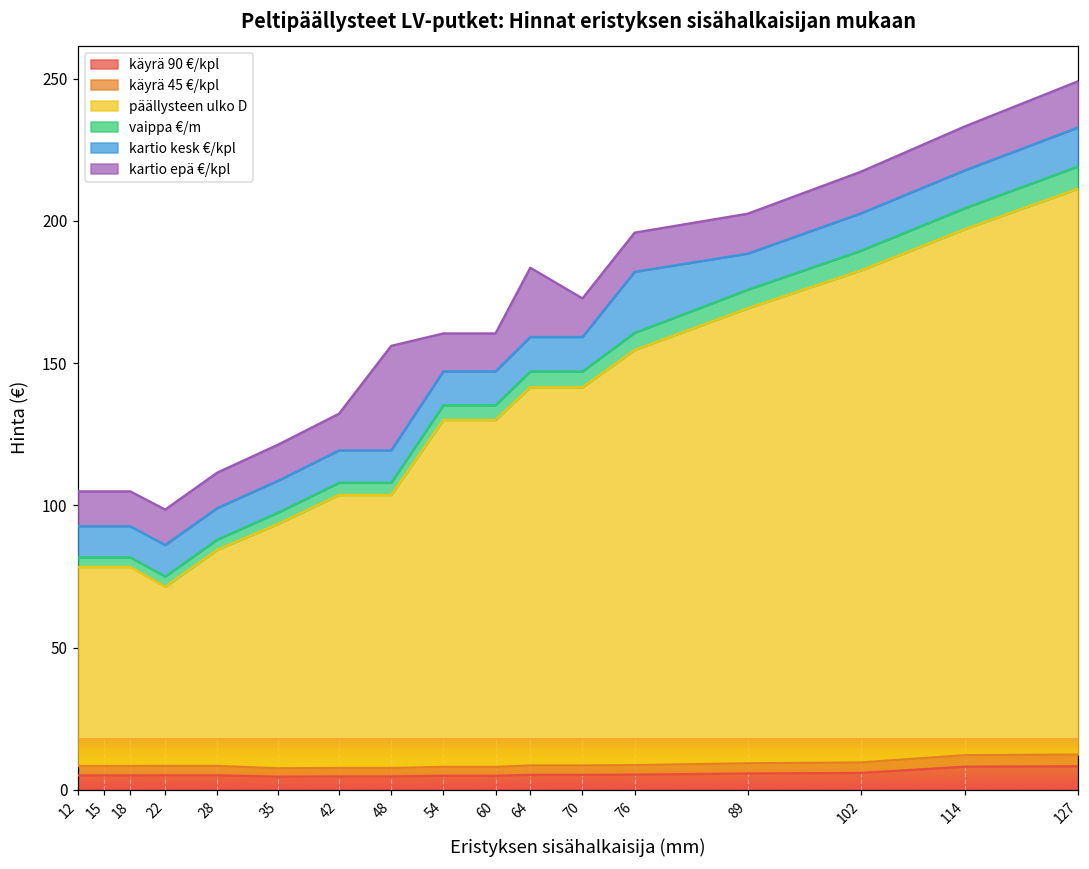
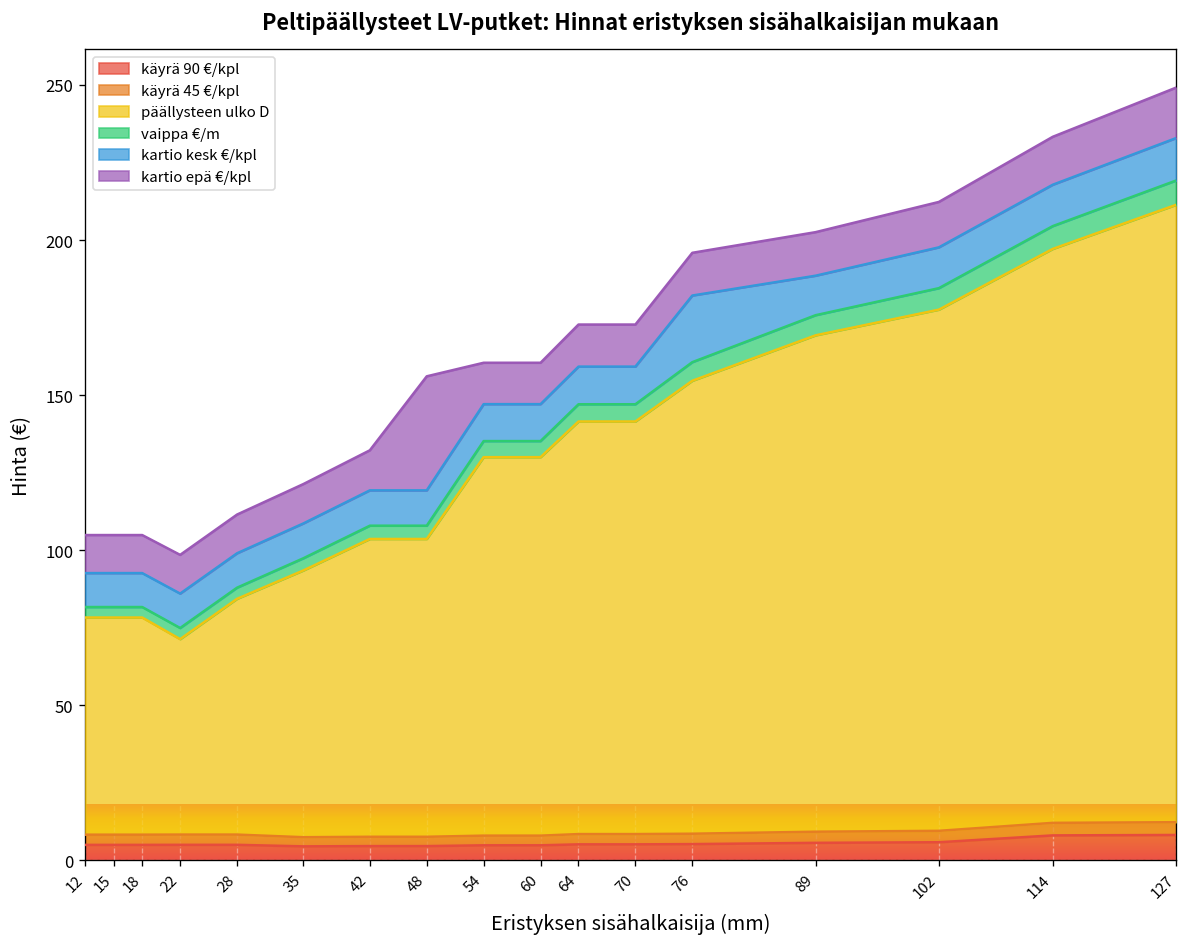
  {
    "päällysteen ulko D": {
      "12": 70,
      "15": 70,
      "18": 70,
      "22": 63,
      "28": 76,
      "35": 86,
      "42": 96,
      "48": 96,
      "54": 122,
      "60": 122,
      "64": 133,
      "70": 133,
      "76": 146,
      "89": 160,
-     "102": 173,
+     "102": 168,
      "114": 185,
      "127": 199
    },
    "vaippa €/m": {
      "12": 3,
      "15": 3,
      "18": 3,
      "22": 4,
      "28": 4,
      "35": 4,
      "42": 4,
      "48": 4,
      "54": 5,
      "60": 5,
      "64": 6,
      "70": 6,
      "76": 6,
      "89": 6,
      "102": 7,
      "114": 7,
      "127": 8
    },
    "kartio kesk €/kpl": {
      "12": 11,
      "15": 11,
      "18": 11,
      "22": 11,
      "28": 11,
      "35": 11,
      "42": 11,
      "48": 11,
      "54": 12,
      "60": 12,
      "64": 12,
      "70": 12,
      "76": 21,
      "89": 13,
      "102": 13,
      "114": 13,
      "127": 14
    },
    "kartio epä €/kpl": {
      "12": 12,
      "15": 12,
      "18": 12,
      "22": 12,
      "28": 12,
      "35": 13,
      "42": 13,
      "48": 37,
      "54": 13,
      "60": 13,
-     "64": 24,
+     "64": 14,
      "70": 14,
      "76": 14,
      "89": 14,
      "102": 15,
      "114": 15,
      "127": 16
    }
  }
